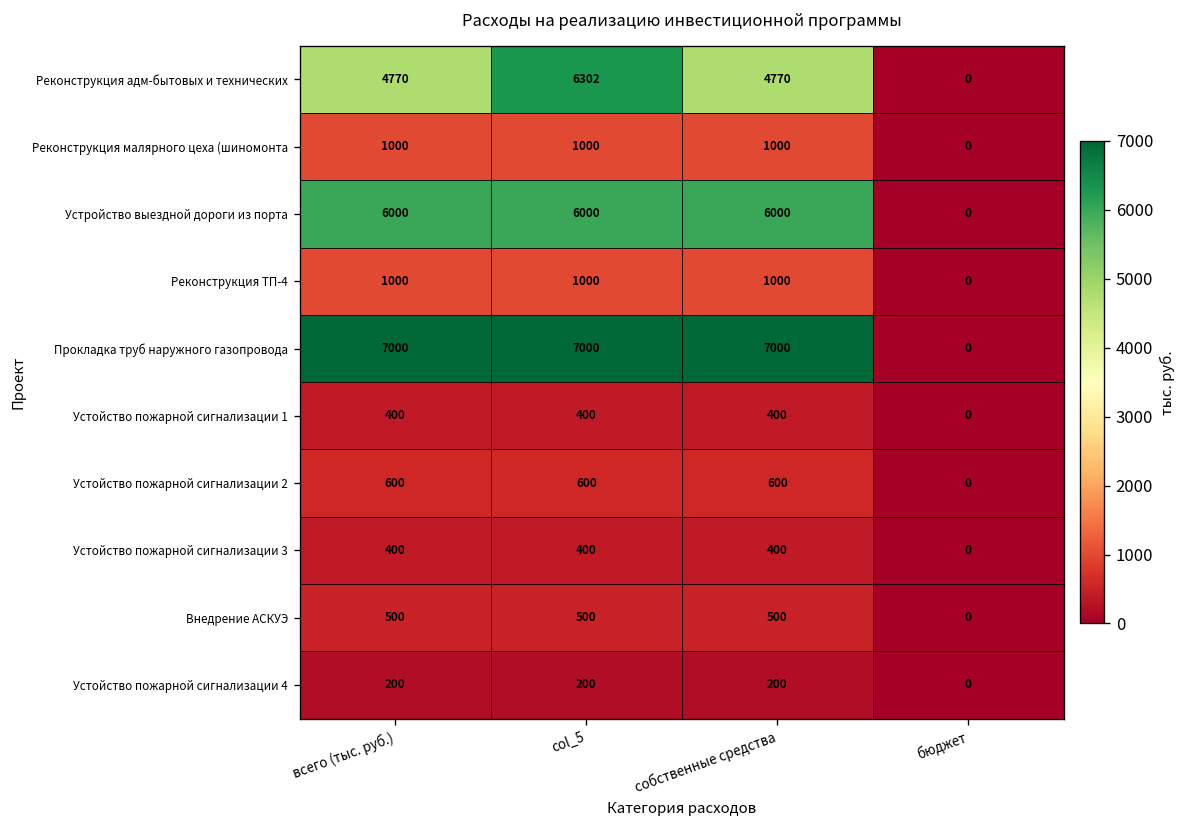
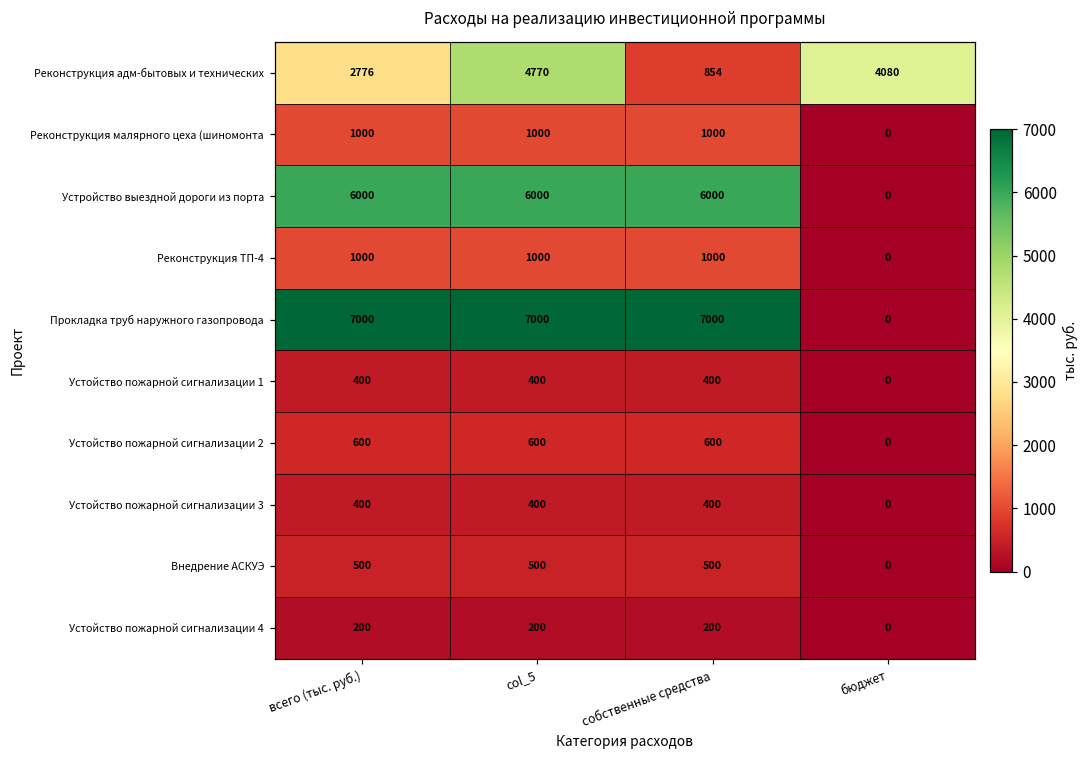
  {
    "Реконструкция адм-бытовых и технических": {
-     "всего (тыс. руб.)": 4770,
-     "col_5": 6302,
-     "собственные средства": 4770,
-     "бюджет": 0
+     "всего (тыс. руб.)": 2776,
+     "col_5": 4770,
+     "собственные средства": 854,
+     "бюджет": 4080
    },
    "Реконструкция малярного цеха (шиномонта": {
      "всего (тыс. руб.)": 1000,
      "col_5": 1000,
      "собственные средства": 1000,
      "бюджет": 0
    },
    "Устройство выездной дороги из порта": {
      "всего (тыс. руб.)": 6000,
      "col_5": 6000,
      "собственные средства": 6000,
      "бюджет": 0
    },
    "Реконструкция ТП-4": {
      "всего (тыс. руб.)": 1000,
      "col_5": 1000,
      "собственные средства": 1000,
      "бюджет": 0
    },
    "Прокладка труб наружного газопровода": {
      "всего (тыс. руб.)": 7000,
      "col_5": 7000,
      "собственные средства": 7000,
      "бюджет": 0
    },
    "Устойство пожарной сигнализации 1": {
      "всего (тыс. руб.)": 400,
      "col_5": 400,
      "собственные средства": 400,
      "бюджет": 0
    },
    "Устойство пожарной сигнализации 2": {
      "всего (тыс. руб.)": 600,
      "col_5": 600,
      "собственные средства": 600,
      "бюджет": 0
    },
    "Устойство пожарной сигнализации 3": {
      "всего (тыс. руб.)": 400,
      "col_5": 400,
      "собственные средства": 400,
      "бюджет": 0
    },
    "Внедрение АСКУЭ": {
      "всего (тыс. руб.)": 500,
      "col_5": 500,
      "собственные средства": 500,
      "бюджет": 0
    },
    "Устойство пожарной сигнализации 4": {
      "всего (тыс. руб.)": 200,
      "col_5": 200,
      "собственные средства": 200,
      "бюджет": 0
    }
  }
